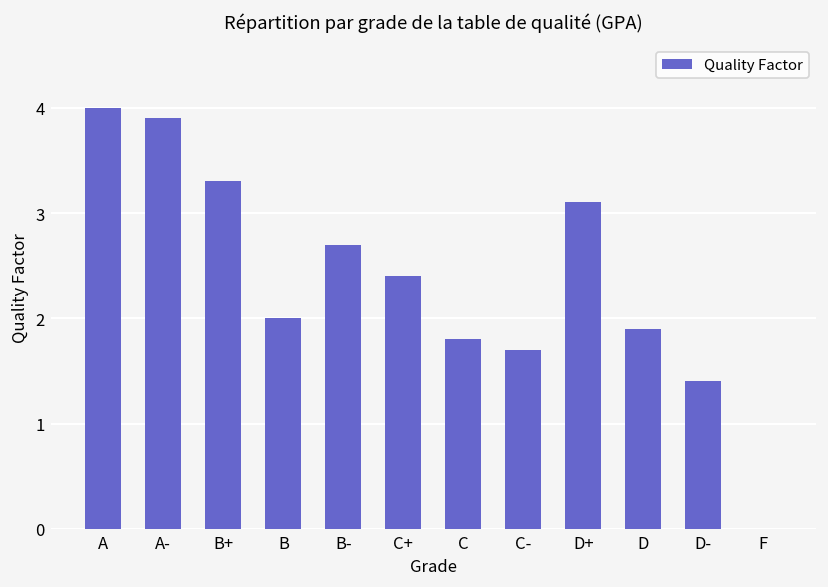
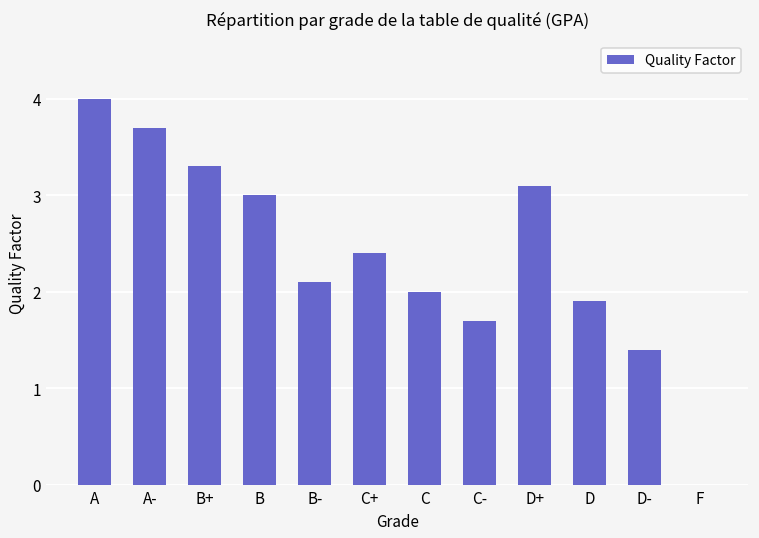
  {
    "A": 4.0,
-   "A-": 3.9,
+   "A-": 3.7,
    "B+": 3.3,
-   "B": 2,
-   "B-": 2.7,
+   "B": 3,
+   "B-": 2.1,
    "C+": 2.4,
-   "C": 1.8,
+   "C": 2.0,
    "C-": 1.7,
    "D+": 3.1,
    "D": 1.9,
    "D-": 1.4,
    "F": 0.0
  }
